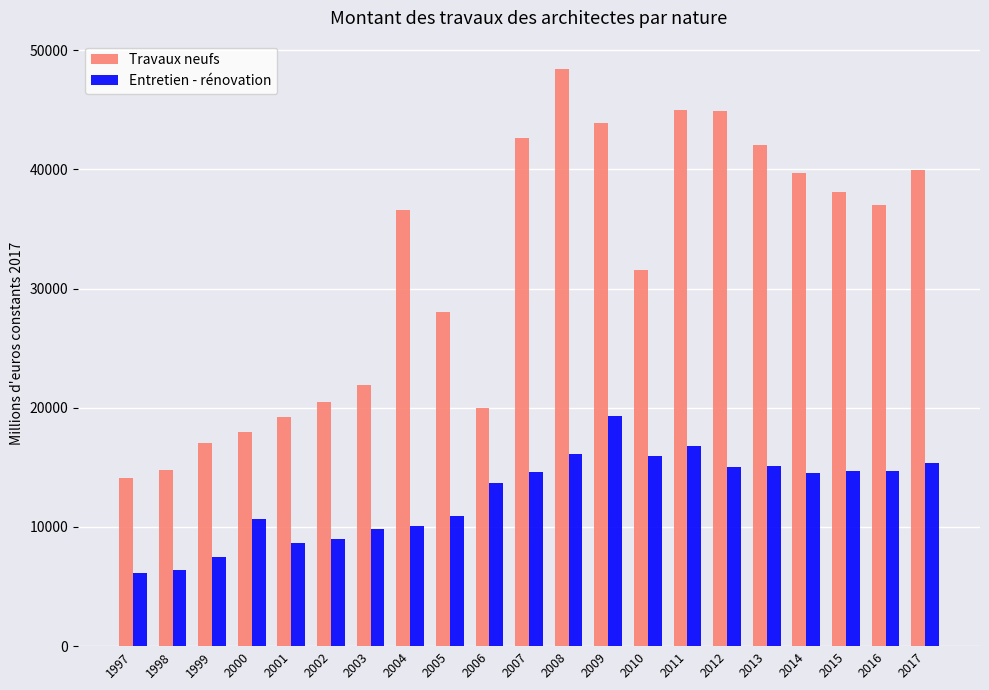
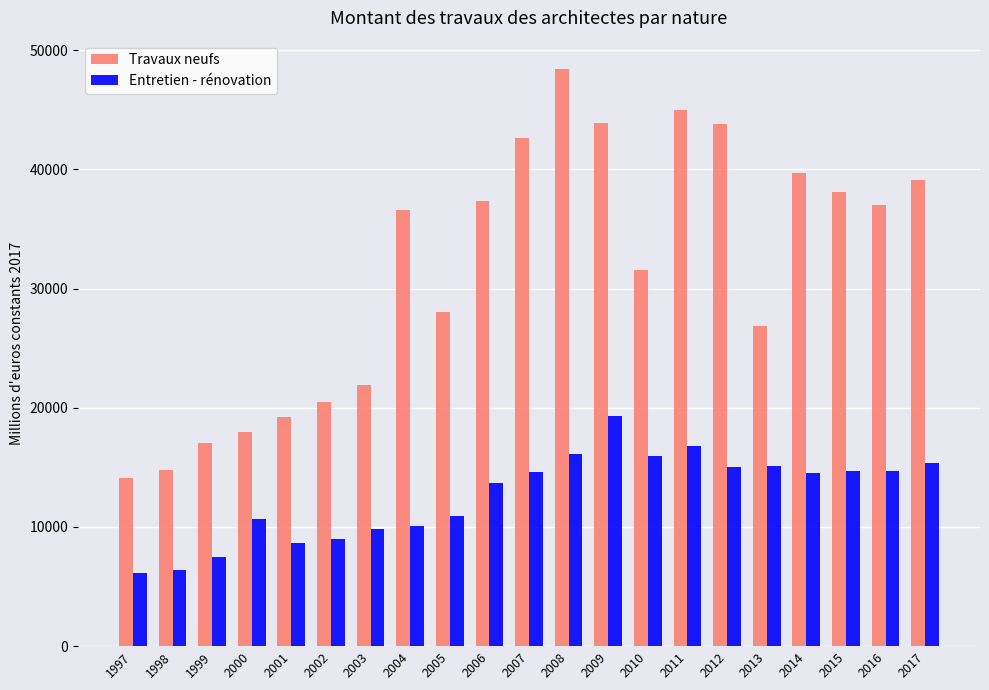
  {
    "Travaux neufs": {
      "1997": 14200,
      "1998": 14800,
      "1999": 17000,
      "2000": 17900,
      "2001": 19200,
      "2002": 20500,
      "2003": 21900,
      "2004": 36600,
      "2005": 28000,
-     "2006": 20000,
+     "2006": 37400,
      "2007": 42700,
      "2008": 48400,
      "2009": 43900,
      "2010": 31600,
      "2011": 45000,
-     "2012": 44900,
-     "2013": 42000,
+     "2012": 43800,
+     "2013": 26800,
      "2014": 39700,
      "2015": 38100,
      "2016": 37000,
-     "2017": 39900
+     "2017": 39100
    },
    "Entretien - rénovation": {
      "1997": 6100,
      "1998": 6400,
      "1999": 7500,
      "2000": 10700,
      "2001": 8700,
      "2002": 9000,
      "2003": 9900,
      "2004": 10100,
      "2005": 10900,
      "2006": 13700,
      "2007": 14600,
      "2008": 16100,
      "2009": 19300,
      "2010": 15900,
      "2011": 16800,
      "2012": 15000,
      "2013": 15100,
      "2014": 14500,
      "2015": 14700,
      "2016": 14700,
      "2017": 15400
    }
  }
